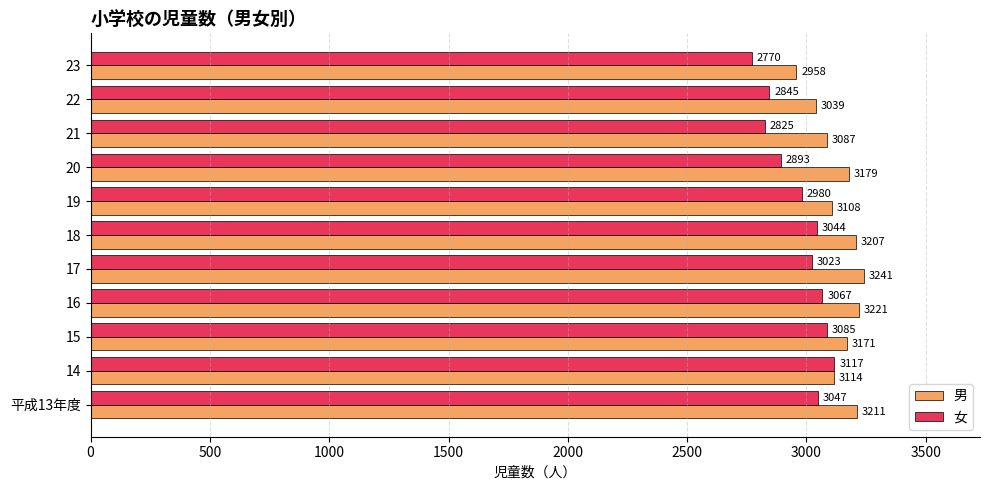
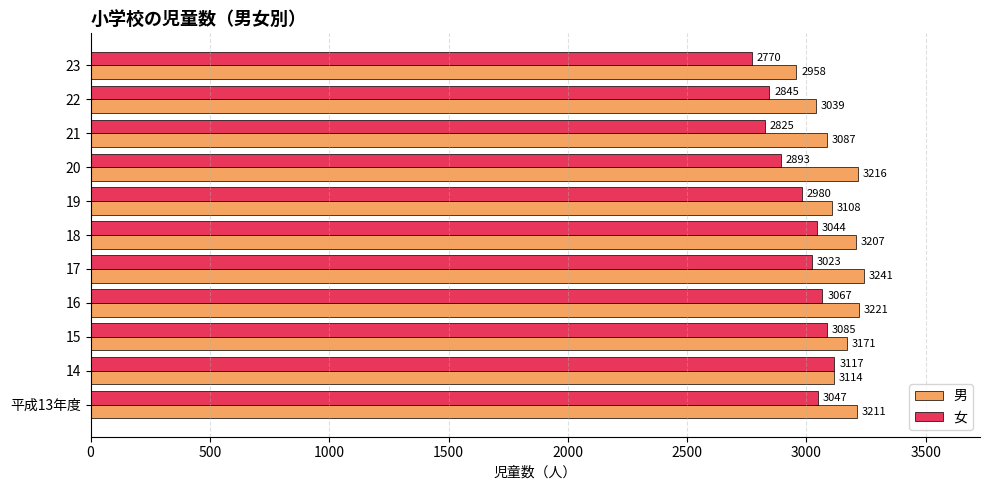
  {
    "男": {
      "23": 2958,
      "22": 3039,
      "21": 3087,
-     "20": 3179,
+     "20": 3216,
      "19": 3108,
      "18": 3207,
      "17": 3241,
      "16": 3221,
      "15": 3171,
      "14": 3114,
      "平成13年度": 3211
    },
    "女": {
      "23": 2770,
      "22": 2845,
      "21": 2825,
      "20": 2893,
      "19": 2980,
      "18": 3044,
      "17": 3023,
      "16": 3067,
      "15": 3085,
      "14": 3117,
      "平成13年度": 3047
    }
  }
